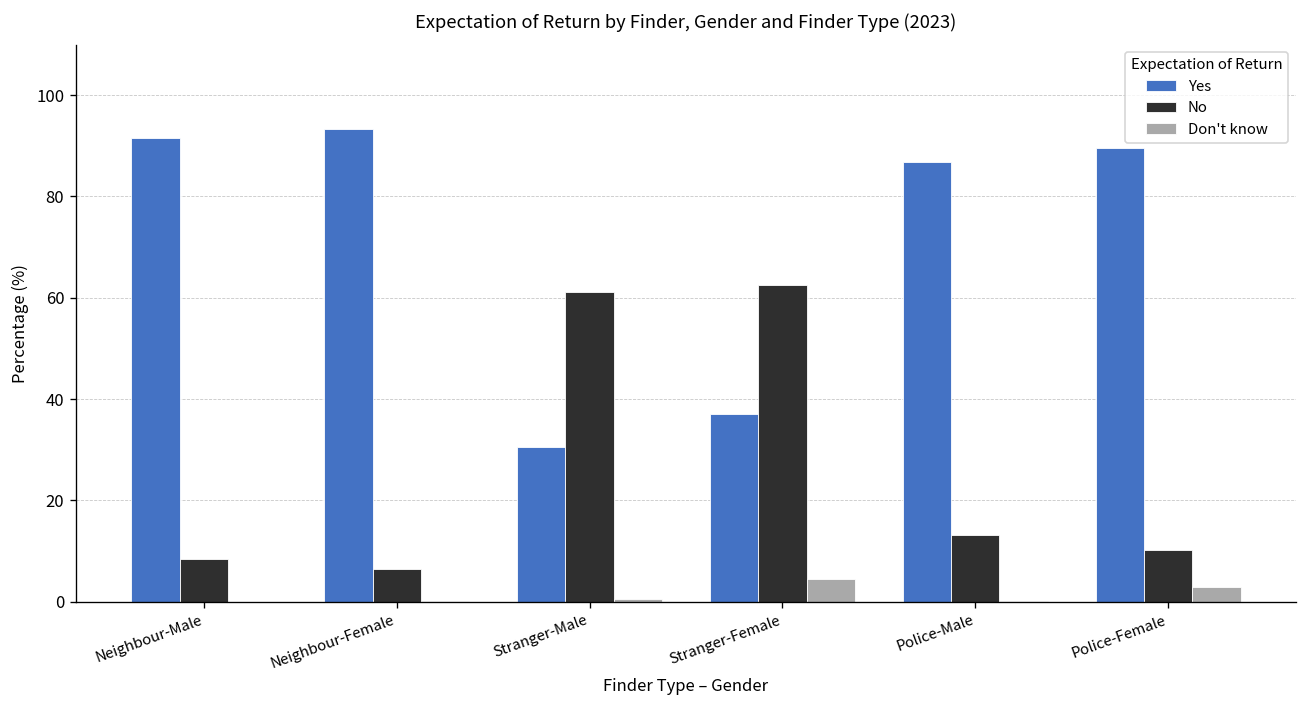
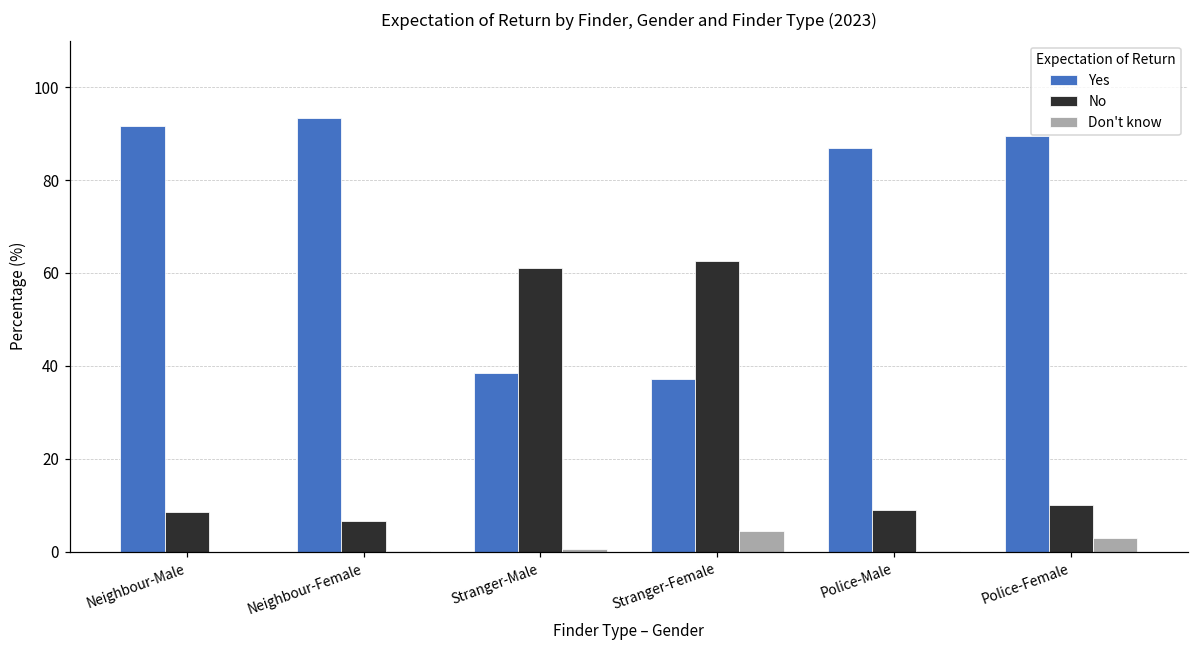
  {
    "Yes": {
      "Neighbour-Male": 92,
      "Neighbour-Female": 93,
-     "Stranger-Male": 30,
+     "Stranger-Male": 38,
      "Stranger-Female": 37,
      "Police-Male": 87,
      "Police-Female": 90
    },
    "No": {
      "Neighbour-Male": 8,
      "Neighbour-Female": 7,
      "Stranger-Male": 61,
      "Stranger-Female": 63,
-     "Police-Male": 13,
+     "Police-Male": 9,
      "Police-Female": 10
    },
    "Don't know": {
      "Neighbour-Male": 0,
      "Stranger-Female": 4,
      "Police-Female": 3
    }
  }
